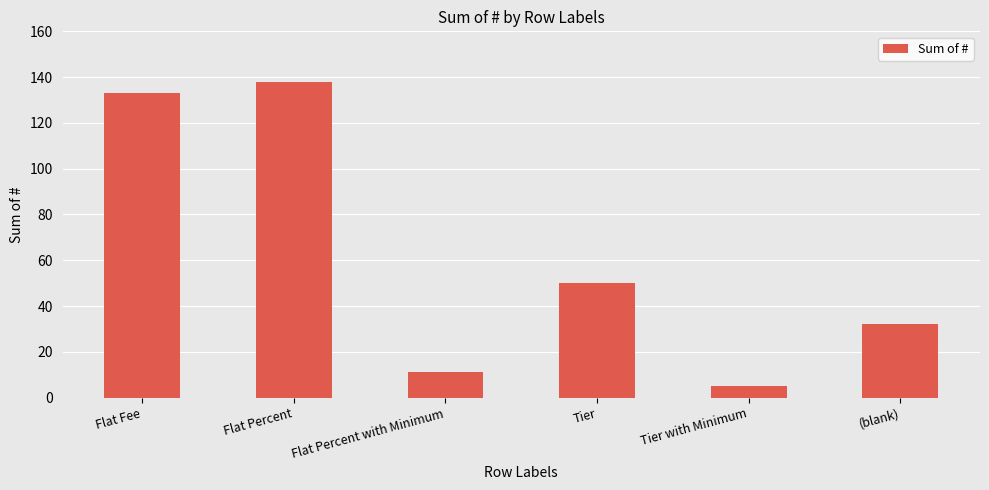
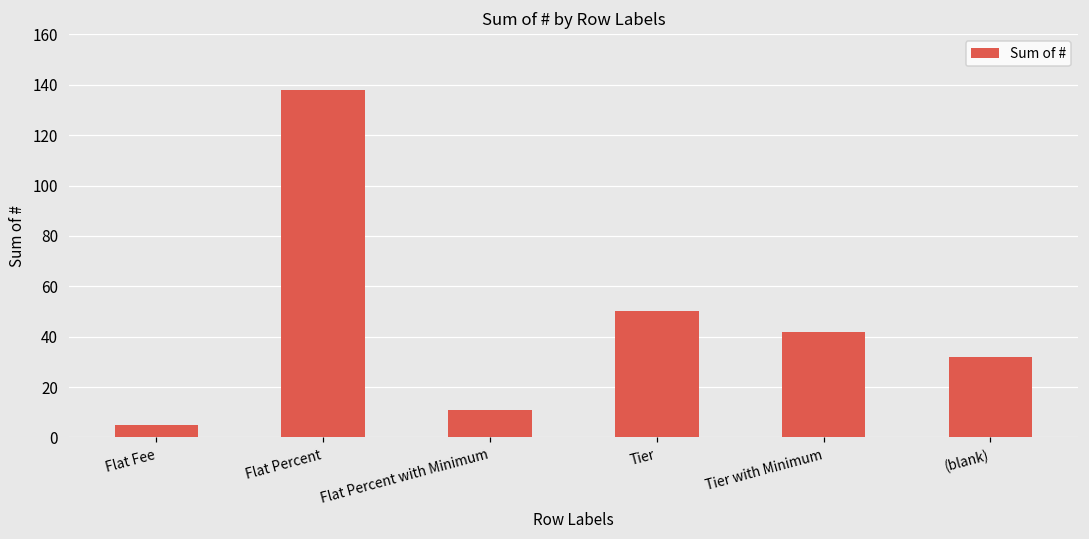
  {
-   "Flat Fee": 133,
+   "Flat Fee": 5,
    "Flat Percent": 138,
    "Flat Percent with Minimum": 11,
    "Tier": 50,
-   "Tier with Minimum": 5,
+   "Tier with Minimum": 42,
    "(blank)": 32
  }
